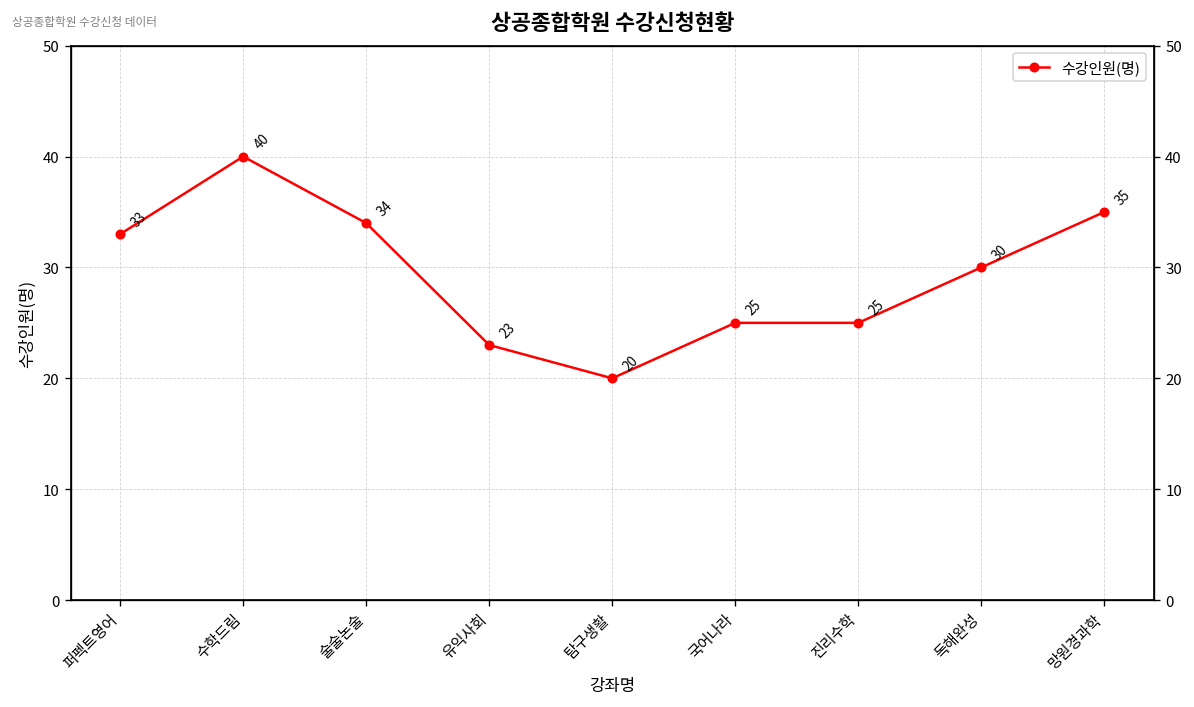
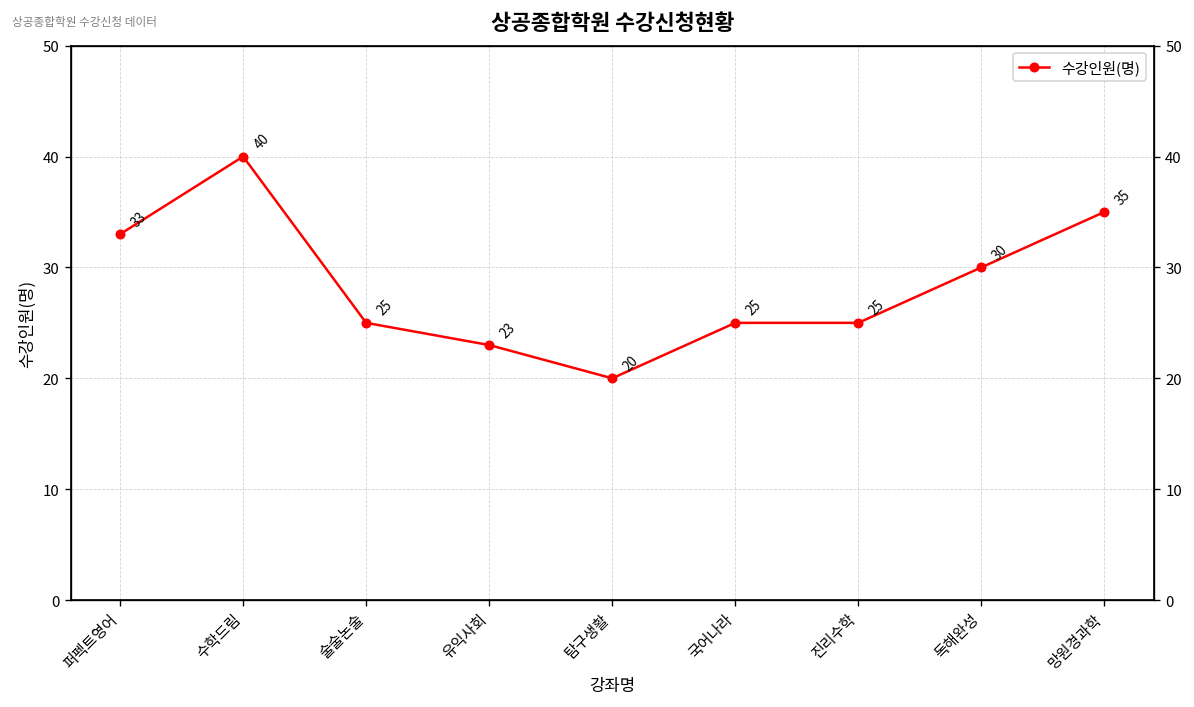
  {
    "퍼펙트영어": 33,
    "수학드림": 40,
-   "술술논술": 34,
+   "술술논술": 25,
    "유익사회": 23,
    "탐구생활": 20,
    "국어나라": 25,
    "진리수학": 25,
    "독해완성": 30,
    "망원경과학": 35
  }
